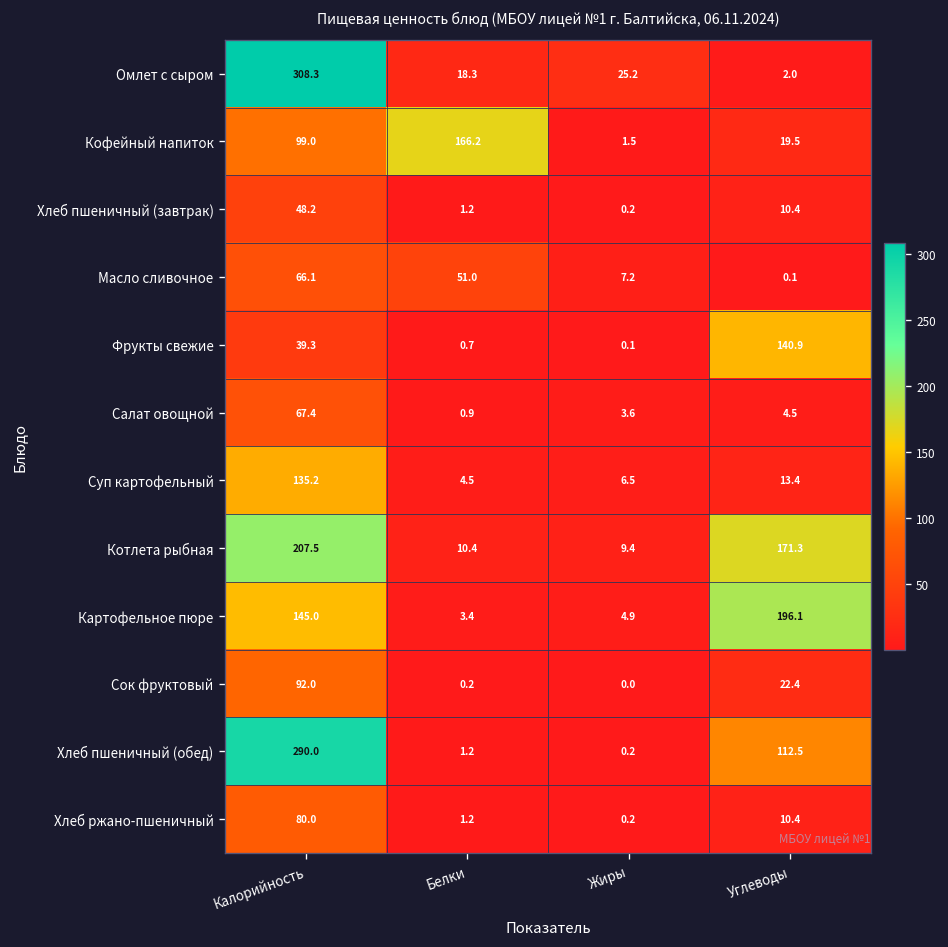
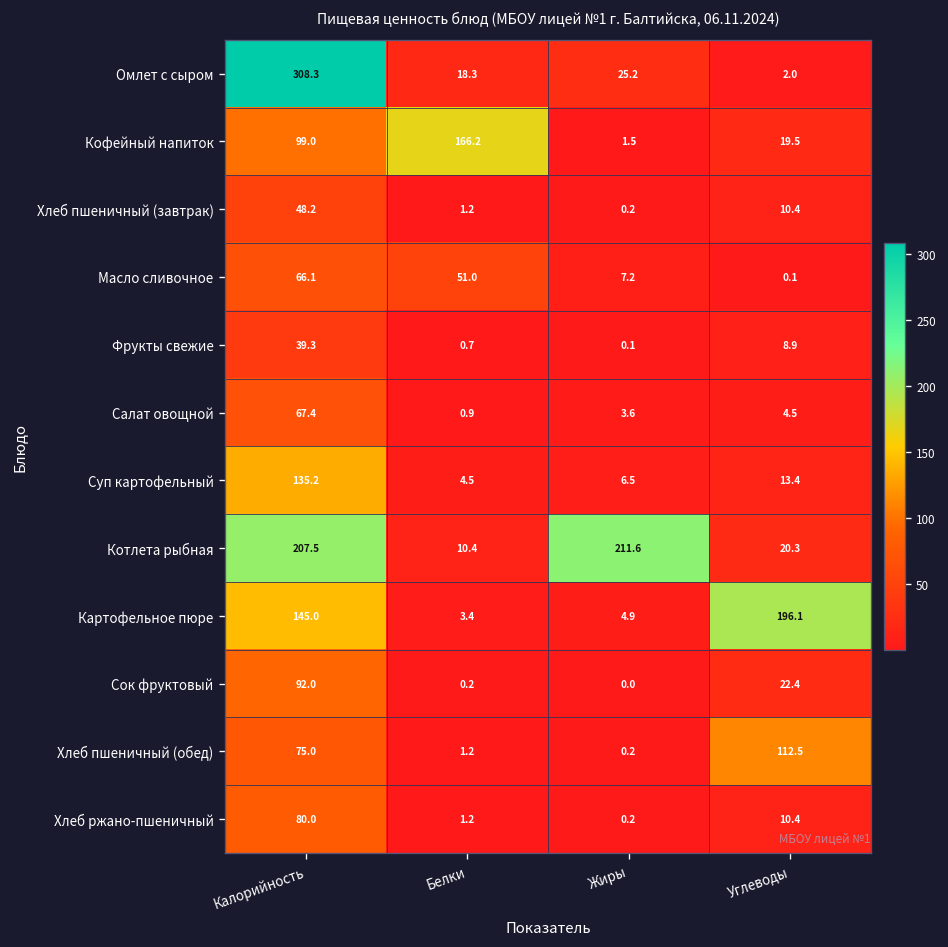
  {
    "Омлет с сыром": {
      "Калорийность": 308.3,
      "Белки": 18.3,
      "Жиры": 25.2,
      "Углеводы": 2.0
    },
    "Кофейный напиток": {
      "Калорийность": 99.0,
      "Белки": 166.2,
      "Жиры": 1.5,
      "Углеводы": 19.5
    },
    "Хлеб пшеничный (завтрак)": {
      "Калорийность": 48.2,
      "Белки": 1.2,
      "Жиры": 0.2,
      "Углеводы": 10.4
    },
    "Масло сливочное": {
      "Калорийность": 66.1,
      "Белки": 51.0,
      "Жиры": 7.2,
      "Углеводы": 0.1
    },
    "Фрукты свежие": {
      "Калорийность": 39.3,
      "Белки": 0.7,
      "Жиры": 0.1,
-     "Углеводы": 140.9
+     "Углеводы": 8.9
    },
    "Салат овощной": {
      "Калорийность": 67.4,
      "Белки": 0.9,
      "Жиры": 3.6,
      "Углеводы": 4.5
    },
    "Суп картофельный": {
      "Калорийность": 135.2,
      "Белки": 4.5,
      "Жиры": 6.5,
      "Углеводы": 13.4
    },
    "Котлета рыбная": {
      "Калорийность": 207.5,
      "Белки": 10.4,
-     "Жиры": 9.4,
-     "Углеводы": 171.3
+     "Жиры": 211.6,
+     "Углеводы": 20.3
    },
    "Картофельное пюре": {
      "Калорийность": 145.0,
      "Белки": 3.4,
      "Жиры": 4.9,
      "Углеводы": 196.1
    },
    "Сок фруктовый": {
      "Калорийность": 92.0,
      "Белки": 0.2,
      "Жиры": 0.0,
      "Углеводы": 22.4
    },
    "Хлеб пшеничный (обед)": {
-     "Калорийность": 290.0,
+     "Калорийность": 75.0,
      "Белки": 1.2,
      "Жиры": 0.2,
      "Углеводы": 112.5
    },
    "Хлеб ржано-пшеничный": {
      "Калорийность": 80.0,
      "Белки": 1.2,
      "Жиры": 0.2
    }
  }
